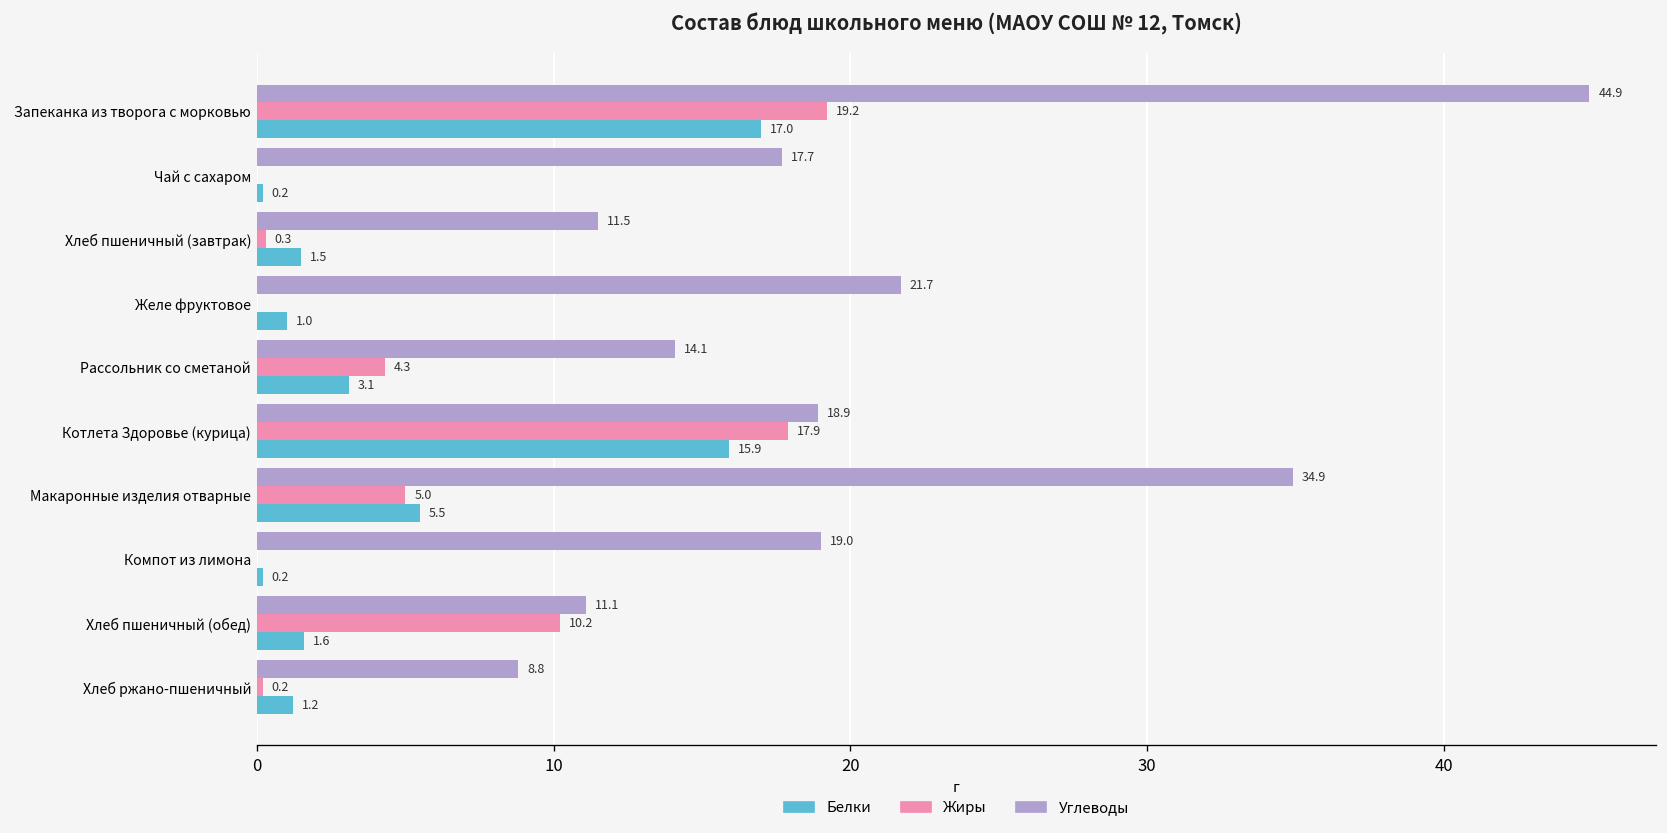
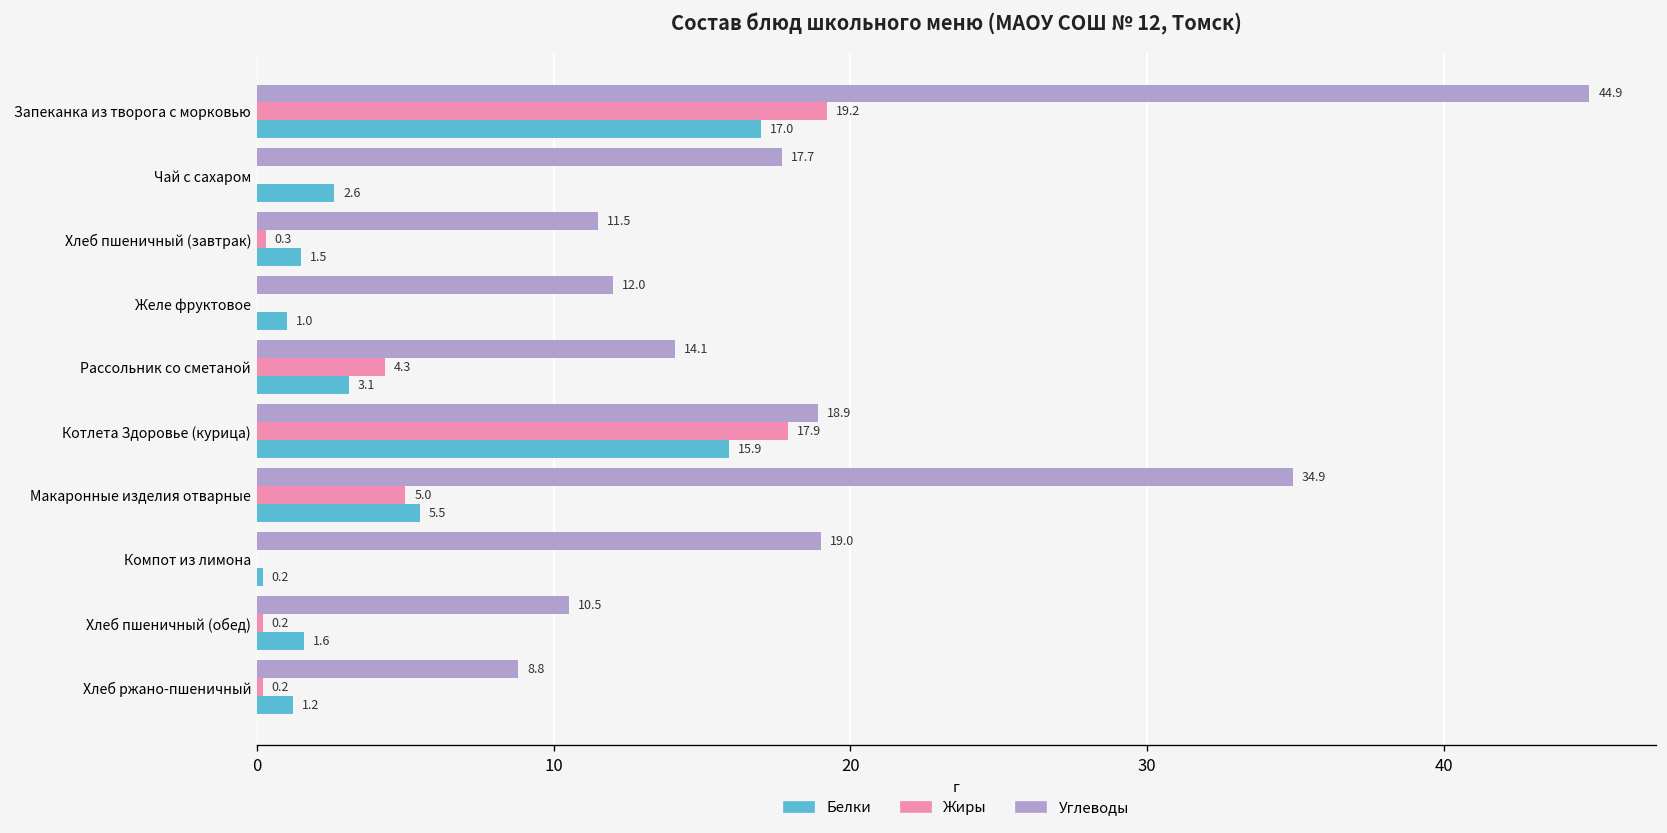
  {
    "Белки": {
      "Запеканка из творога с морковью": 17.0,
-     "Чай с сахаром": 0.2,
+     "Чай с сахаром": 2.6,
      "Хлеб пшеничный (завтрак)": 1.5,
      "Желе фруктовое": 1.0,
      "Рассольник со сметаной": 3.1,
      "Котлета Здоровье (курица)": 15.9,
      "Макаронные изделия отварные": 5.5,
      "Компот из лимона": 0.2,
      "Хлеб пшеничный (обед)": 1.6,
      "Хлеб ржано-пшеничный": 1.2
    },
    "Жиры": {
      "Запеканка из творога с морковью": 19.2,
      "Хлеб пшеничный (завтрак)": 0.3,
      "Рассольник со сметаной": 4.3,
      "Котлета Здоровье (курица)": 17.9,
      "Макаронные изделия отварные": 5.0,
-     "Хлеб пшеничный (обед)": 10.2,
+     "Хлеб пшеничный (обед)": 0.2,
      "Хлеб ржано-пшеничный": 0.2
    },
    "Углеводы": {
      "Запеканка из творога с морковью": 44.9,
      "Чай с сахаром": 17.7,
      "Хлеб пшеничный (завтрак)": 11.5,
-     "Желе фруктовое": 21.7,
+     "Желе фруктовое": 12.0,
      "Рассольник со сметаной": 14.1,
      "Котлета Здоровье (курица)": 18.9,
      "Макаронные изделия отварные": 34.9,
      "Компот из лимона": 19.0,
-     "Хлеб пшеничный (обед)": 11.1,
+     "Хлеб пшеничный (обед)": 10.5,
      "Хлеб ржано-пшеничный": 8.8
    }
  }
